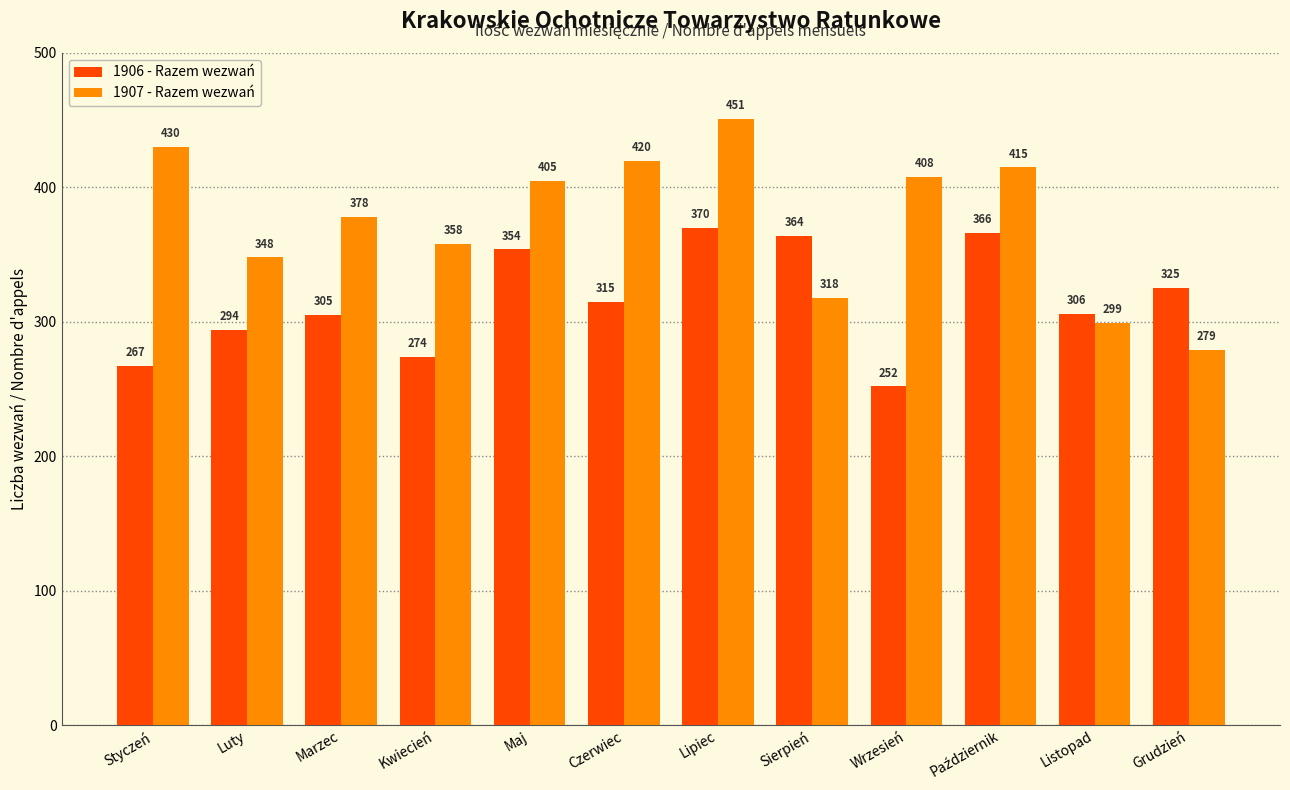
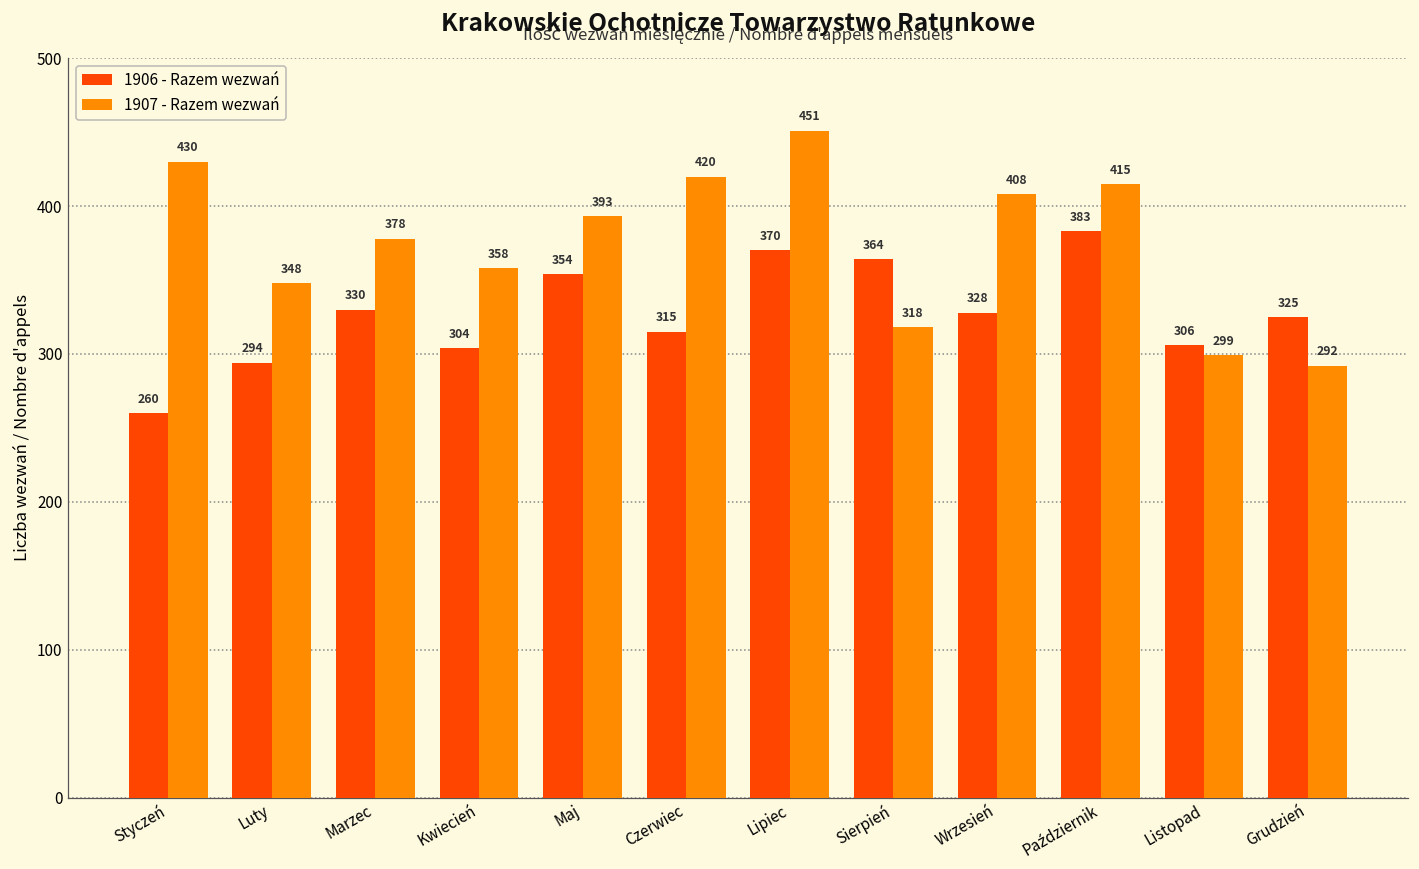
  {
    "1906 - Razem wezwań": {
-     "Styczeń": 267,
+     "Styczeń": 260,
      "Luty": 294,
-     "Marzec": 305,
-     "Kwiecień": 274,
+     "Marzec": 330,
+     "Kwiecień": 304,
      "Maj": 354,
      "Czerwiec": 315,
      "Lipiec": 370,
      "Sierpień": 364,
-     "Wrzesień": 252,
-     "Październik": 366,
+     "Wrzesień": 328,
+     "Październik": 383,
      "Listopad": 306,
      "Grudzień": 325
    },
    "1907 - Razem wezwań": {
      "Styczeń": 430,
      "Luty": 348,
      "Marzec": 378,
      "Kwiecień": 358,
-     "Maj": 405,
+     "Maj": 393,
      "Czerwiec": 420,
      "Lipiec": 451,
      "Sierpień": 318,
      "Wrzesień": 408,
      "Październik": 415,
      "Listopad": 299,
-     "Grudzień": 279
+     "Grudzień": 292
    }
  }
